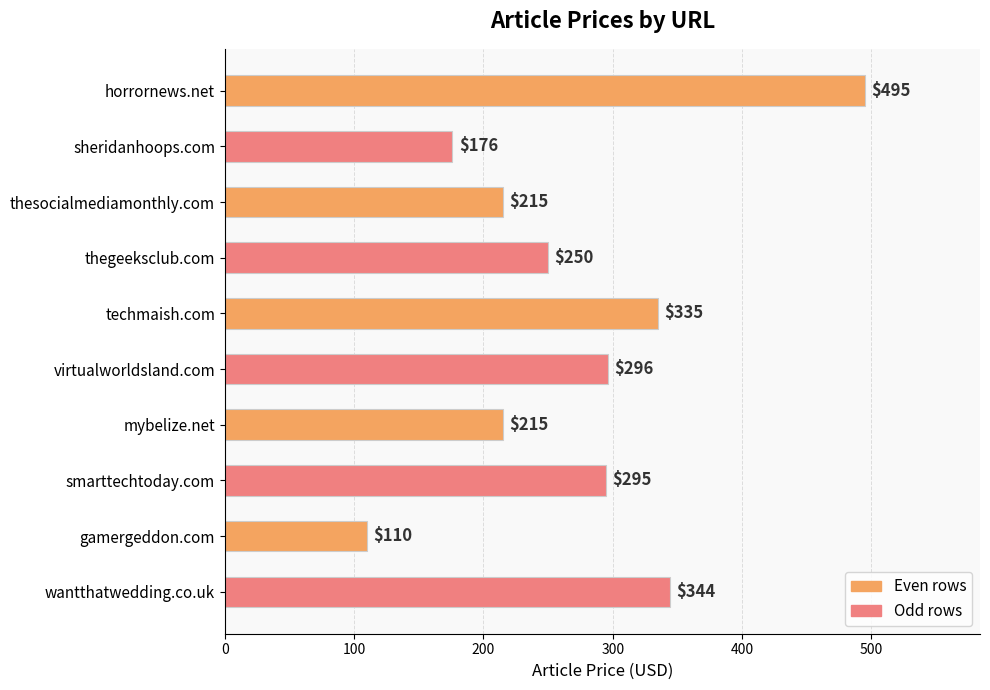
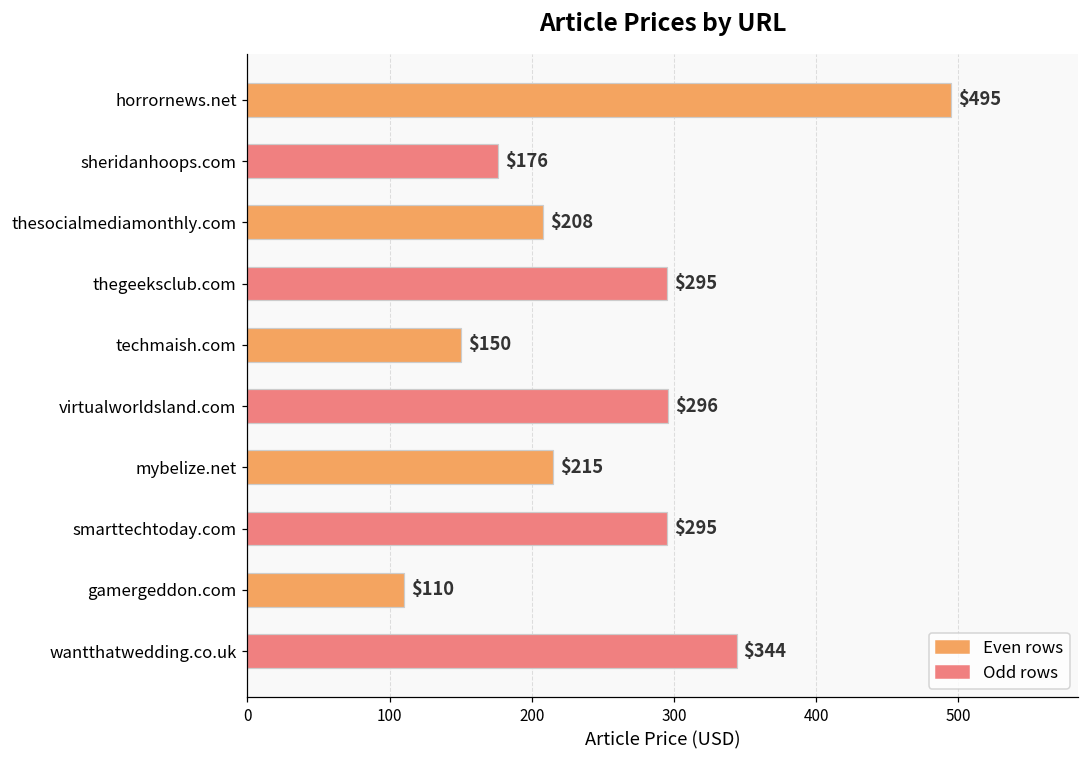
  {
    "horrornews.net": "$495",
    "sheridanhoops.com": "$176",
-   "thesocialmediamonthly.com": "$215",
-   "thegeeksclub.com": "$250",
-   "techmaish.com": "$335",
+   "thesocialmediamonthly.com": "$208",
+   "thegeeksclub.com": "$295",
+   "techmaish.com": "$150",
    "virtualworldsland.com": "$296",
    "mybelize.net": "$215",
    "smarttechtoday.com": "$295",
    "gamergeddon.com": "$110",
    "wantthatwedding.co.uk": "$344"
  }
